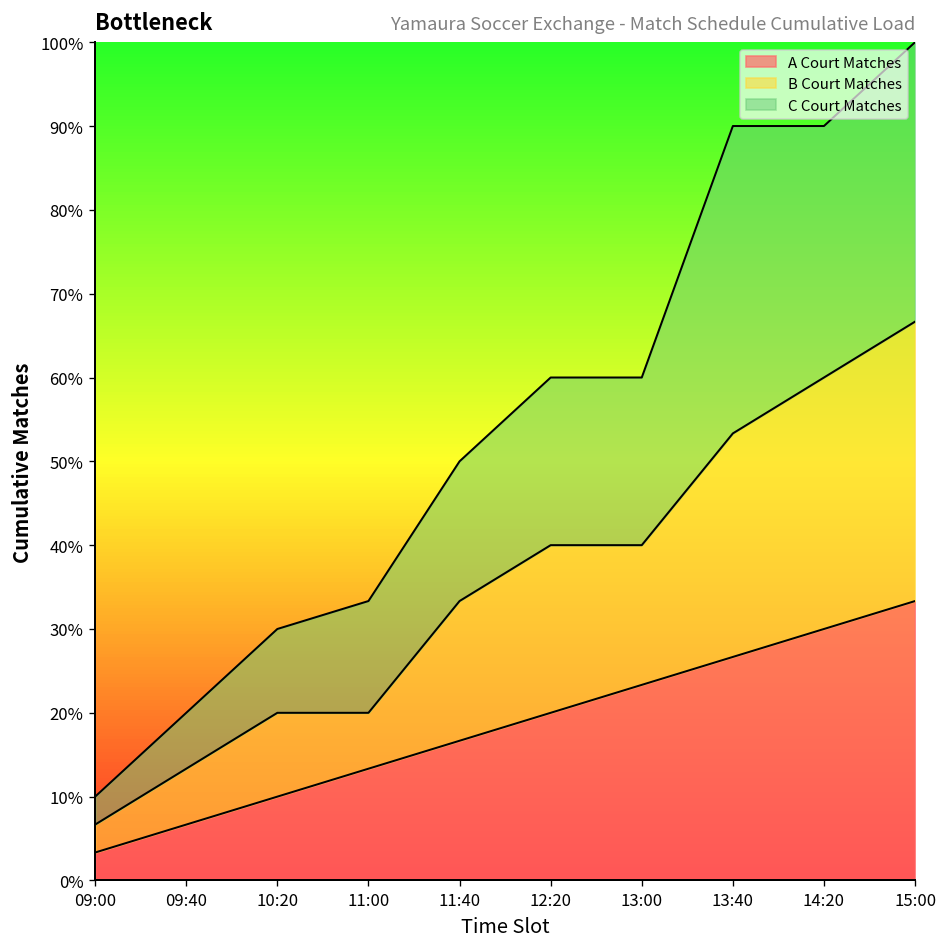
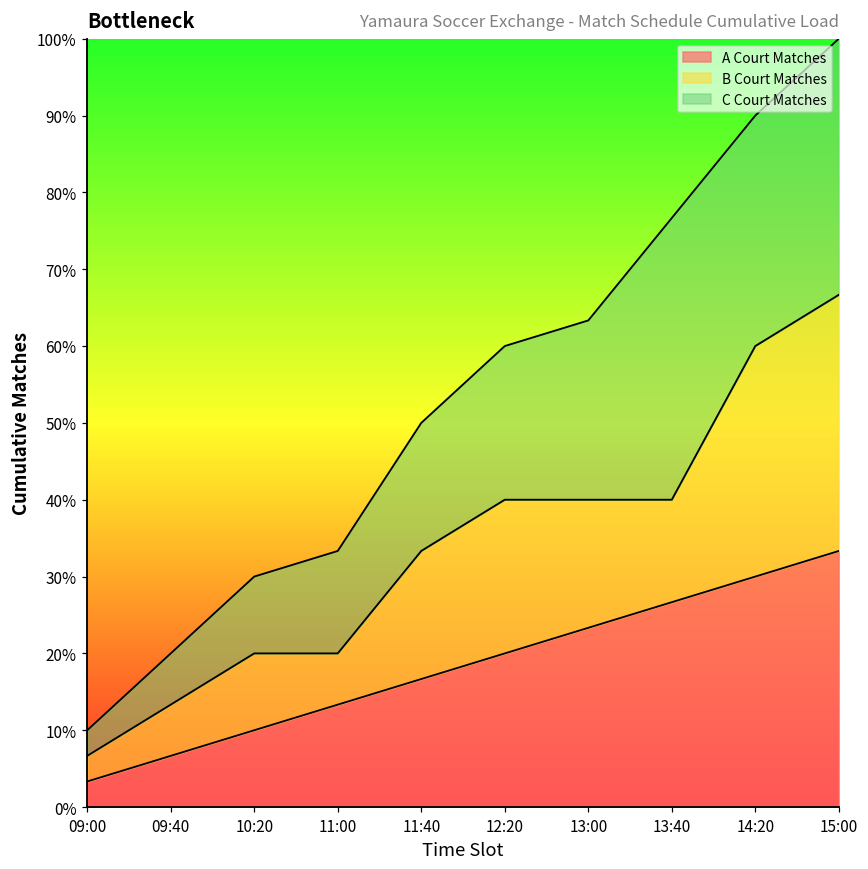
  {
    "A Court Matches": {
      "09:00": "3%",
      "09:40": "7%",
      "10:20": "10%",
      "11:00": "13%",
      "11:40": "17%",
      "12:20": "20%",
      "13:00": "23%",
      "13:40": "27%",
      "14:20": "30%",
      "15:00": "33%"
    },
    "B Court Matches": {
      "09:00": "3%",
      "09:40": "7%",
      "10:20": "10%",
      "11:00": "7%",
      "11:40": "17%",
      "12:20": "20%",
      "13:00": "17%",
-     "13:40": "27%",
+     "13:40": "13%",
      "14:20": "30%",
      "15:00": "33%"
    },
    "C Court Matches": {
      "09:00": "3%",
      "09:40": "7%",
      "10:20": "10%",
      "11:00": "13%",
      "11:40": "17%",
      "12:20": "20%",
-     "13:00": "20%",
+     "13:00": "23%",
      "13:40": "37%",
      "14:20": "30%",
      "15:00": "33%"
    }
  }
